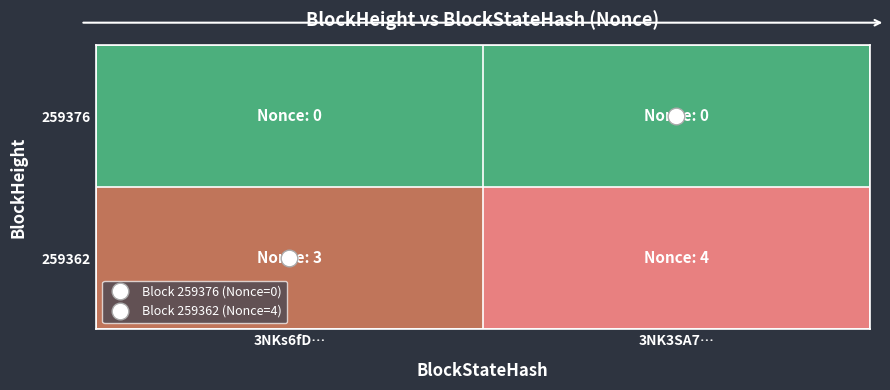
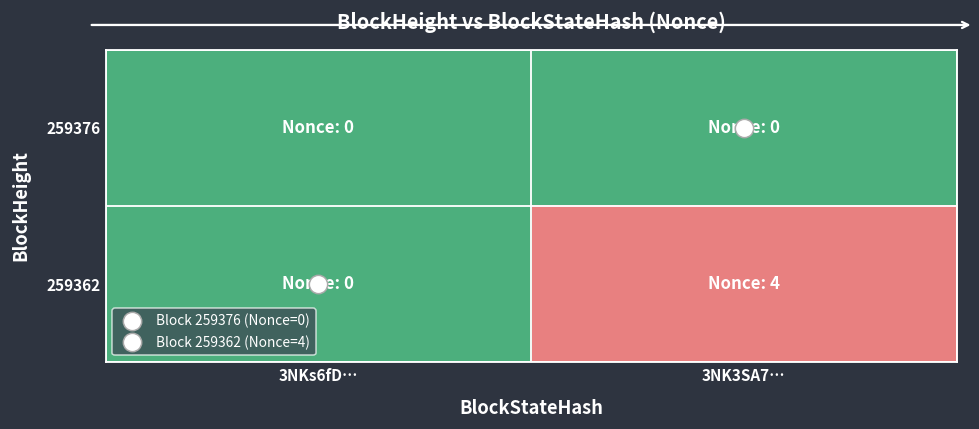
  {
    "259376": {
      "3NKs6fD…": 0
    },
    "259362": {
-     "3NKs6fD…": 3,
+     "3NKs6fD…": 0,
      "3NK3SA7…": 4
    }
  }
